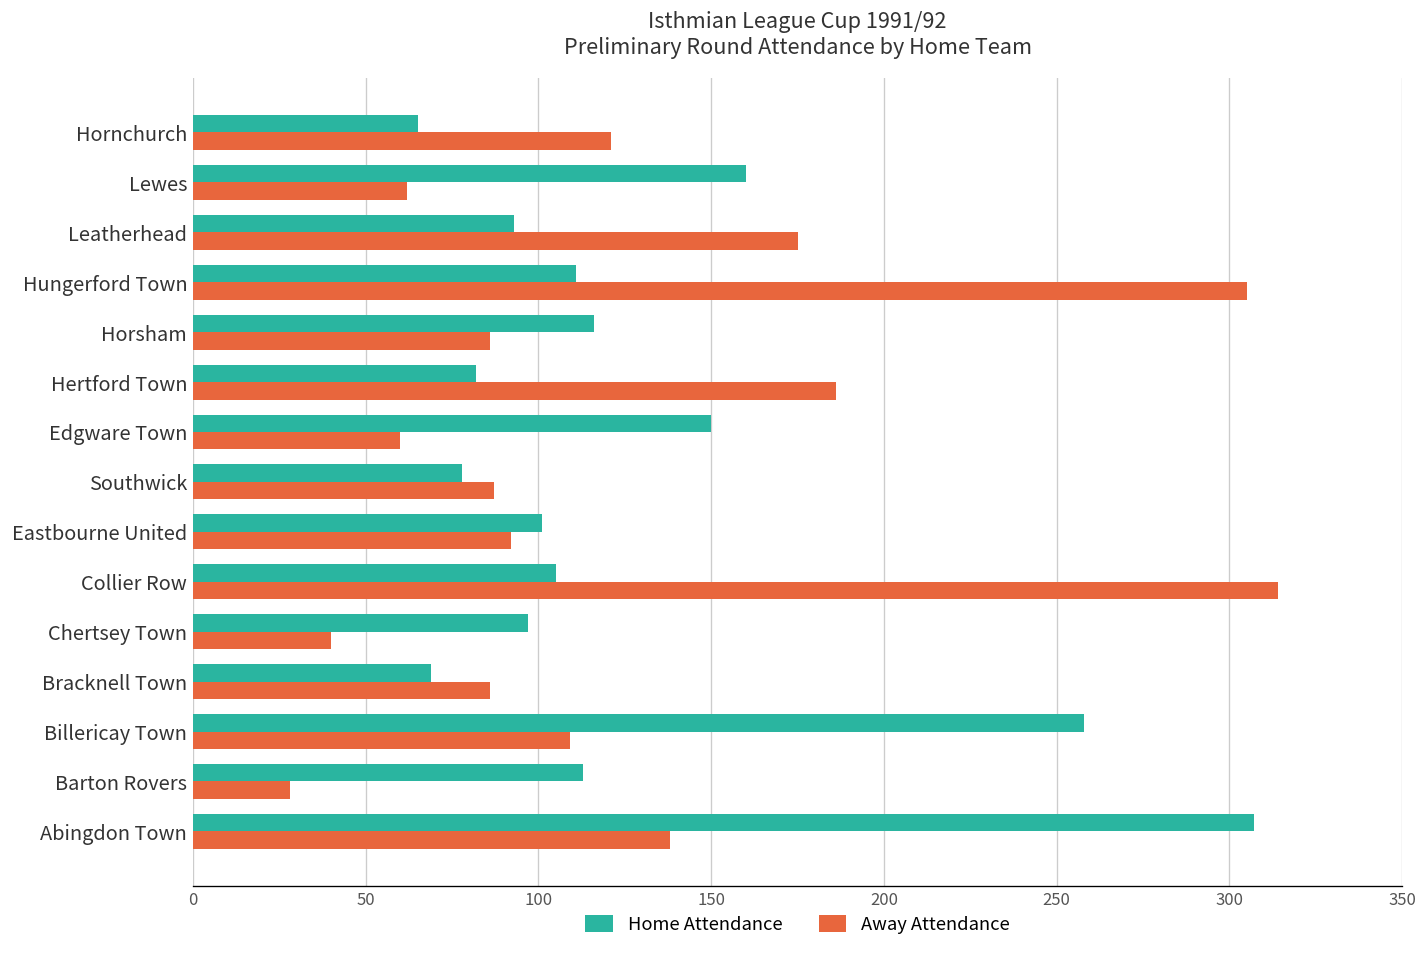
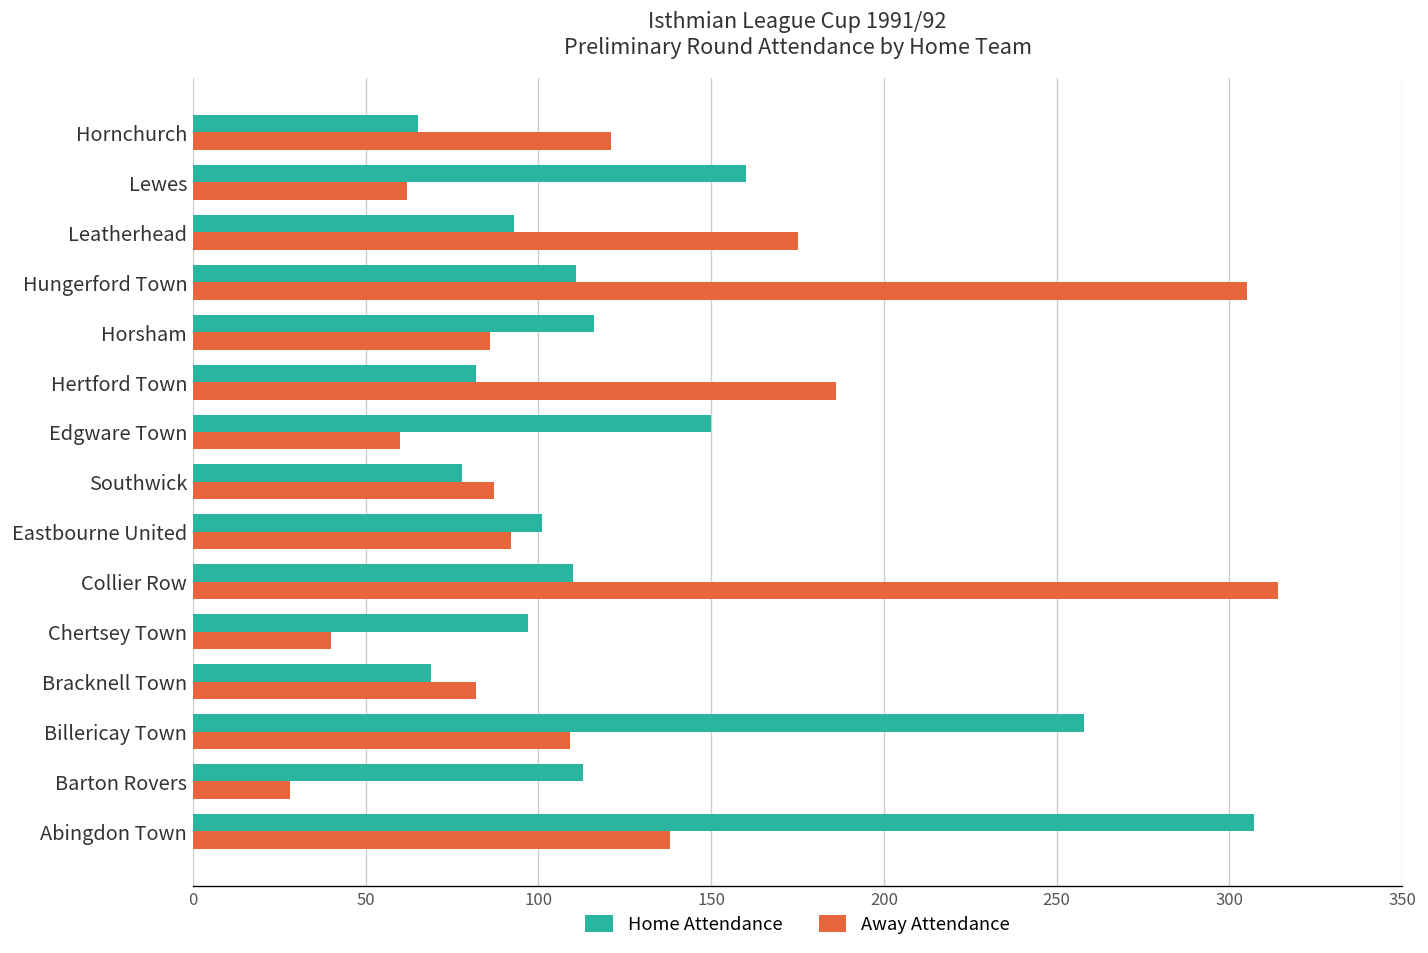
  {
    "Home Attendance": {
      "Hornchurch": 65,
      "Lewes": 160,
      "Leatherhead": 93,
      "Hungerford Town": 111,
      "Horsham": 116,
      "Hertford Town": 82,
      "Edgware Town": 150,
      "Southwick": 78,
      "Eastbourne United": 101,
-     "Collier Row": 105,
+     "Collier Row": 110,
      "Chertsey Town": 97,
      "Bracknell Town": 69,
      "Billericay Town": 258,
      "Barton Rovers": 113,
      "Abingdon Town": 307
    },
    "Away Attendance": {
      "Hornchurch": 121,
      "Lewes": 62,
      "Leatherhead": 175,
      "Hungerford Town": 305,
      "Horsham": 86,
      "Hertford Town": 186,
      "Edgware Town": 60,
      "Southwick": 87,
      "Eastbourne United": 92,
      "Collier Row": 314,
      "Chertsey Town": 40,
-     "Bracknell Town": 86,
+     "Bracknell Town": 82,
      "Billericay Town": 109,
      "Barton Rovers": 28,
      "Abingdon Town": 138
    }
  }
